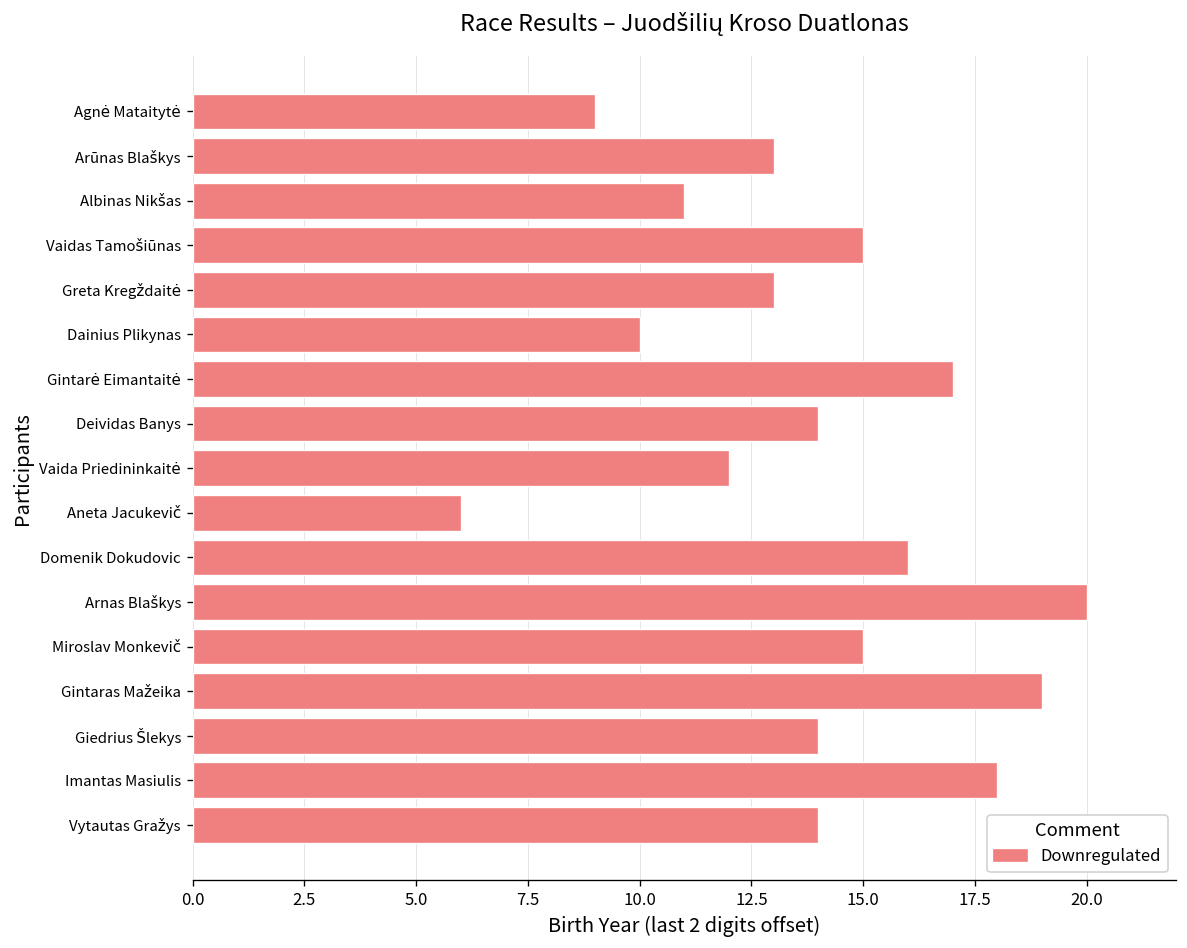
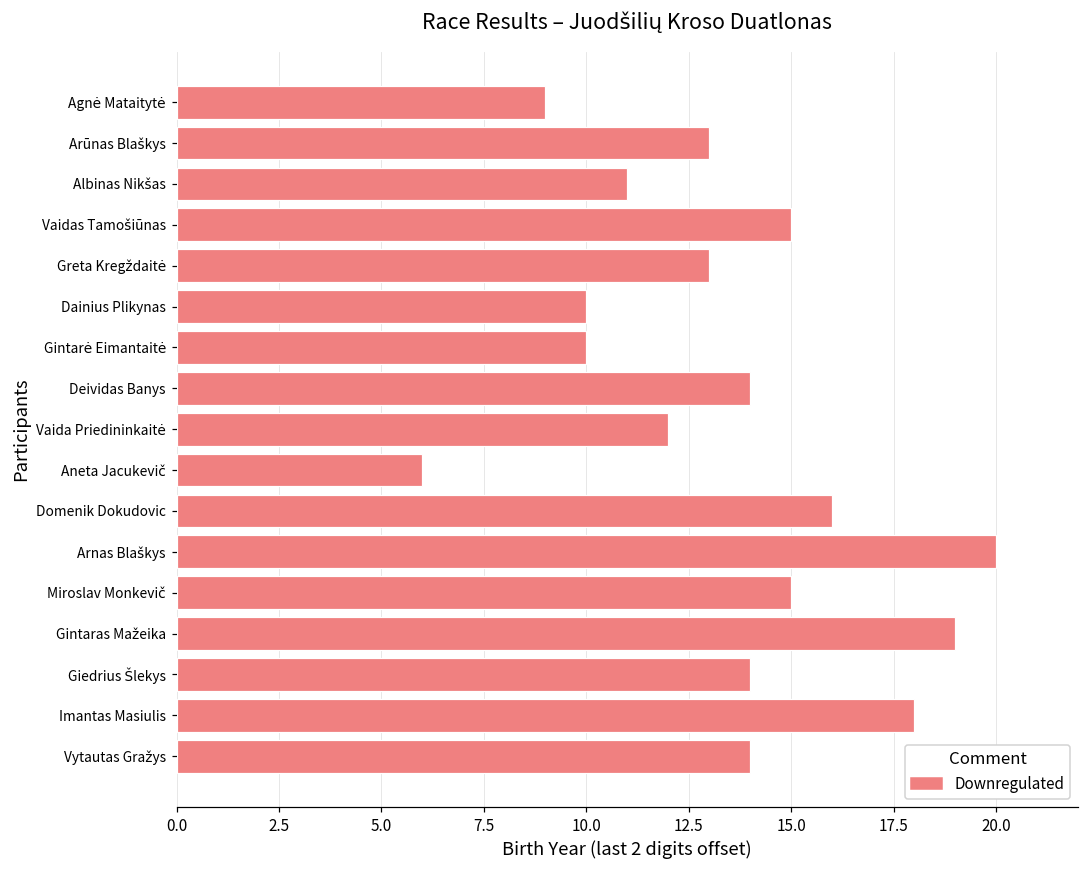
  {
    "Agnė Mataitytė": 9,
    "Arūnas Blaškys": 13,
    "Albinas Nikšas": 11,
    "Vaidas Tamošiūnas": 15,
    "Greta Kregždaitė": 13,
    "Dainius Plikynas": 10,
-   "Gintarė Eimantaitė": 17,
+   "Gintarė Eimantaitė": 10,
    "Deividas Banys": 14,
    "Vaida Priedininkaitė": 12,
    "Aneta Jacukevič": 6,
    "Domenik Dokudovic": 16,
    "Arnas Blaškys": 20,
    "Miroslav Monkevič": 15,
    "Gintaras Mažeika": 19,
    "Giedrius Šlekys": 14,
    "Imantas Masiulis": 18,
    "Vytautas Gražys": 14
  }
